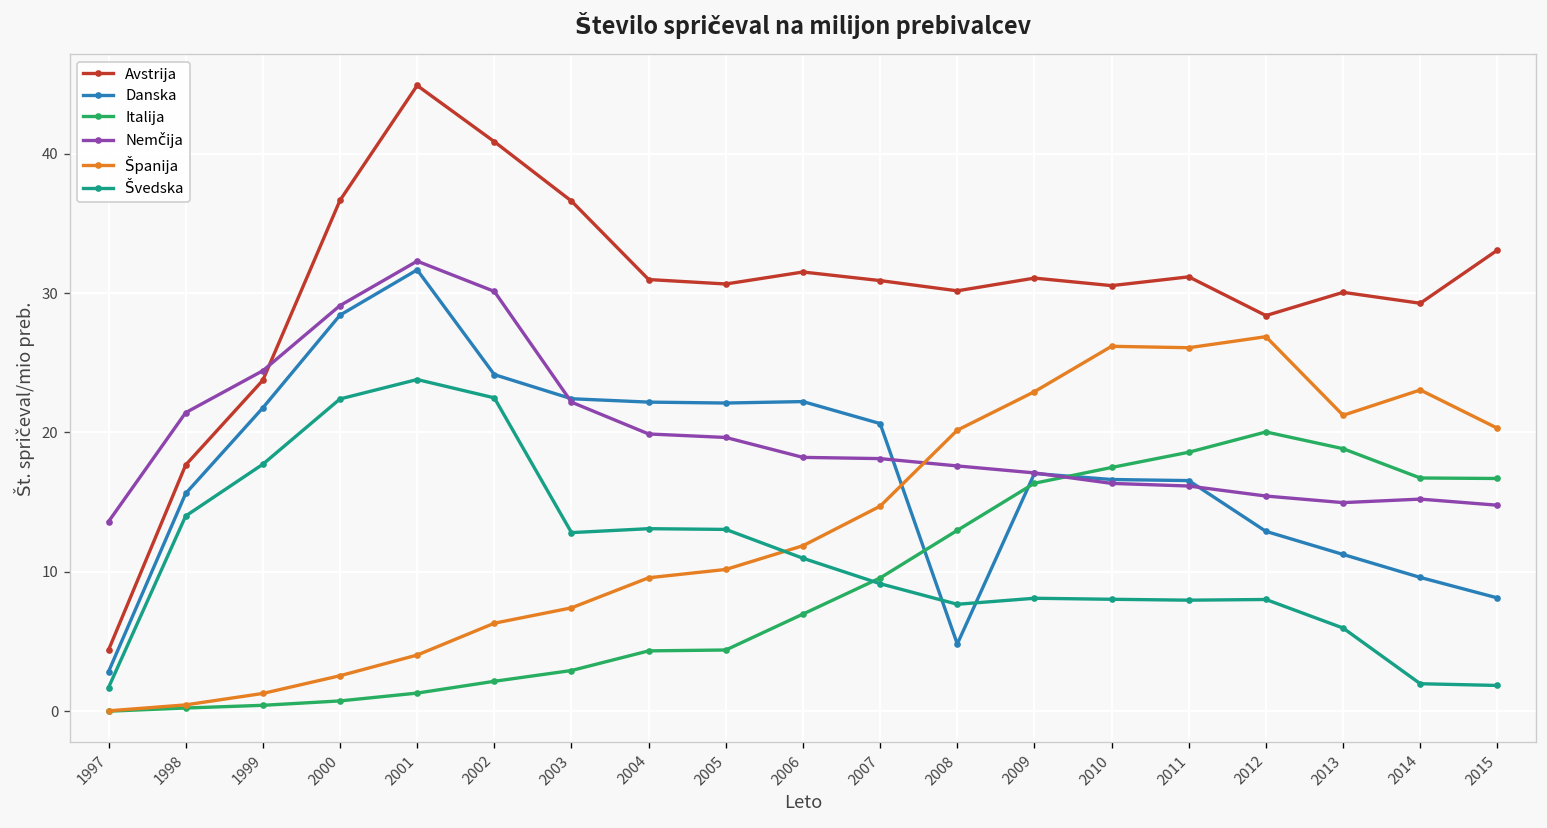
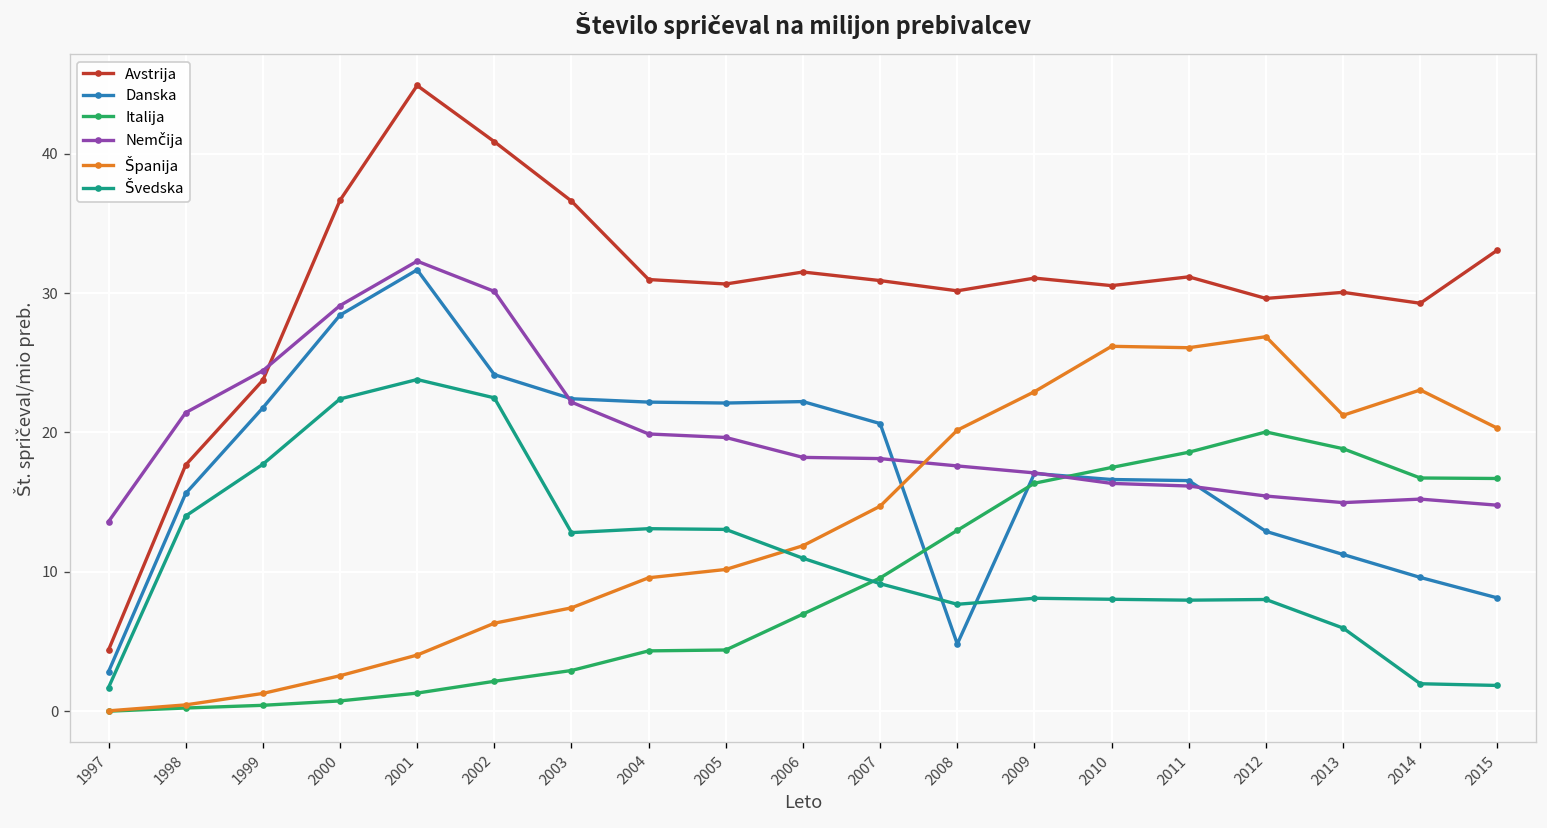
  {
    "Avstrija": {
      "1997": 4.4,
      "1998": 17.7,
      "1999": 23.7,
      "2000": 36.7,
      "2001": 44.9,
      "2002": 40.9,
      "2003": 36.6,
      "2004": 31.0,
      "2005": 30.7,
      "2006": 31.5,
      "2007": 30.9,
      "2008": 30.2,
      "2009": 31.1,
      "2010": 30.5,
      "2011": 31.2,
-     "2012": 28.4,
+     "2012": 29.6,
      "2013": 30.1,
      "2014": 29.3,
      "2015": 33.1
    },
    "Danska": {
      "1997": 2.8,
      "1998": 15.6,
      "1999": 21.8,
      "2000": 28.4,
      "2001": 31.7,
      "2002": 24.1,
      "2003": 22.4,
      "2004": 22.2,
      "2005": 22.1,
      "2006": 22.2,
      "2007": 20.6,
      "2008": 4.8,
      "2010": 16.6,
      "2011": 16.5,
      "2012": 12.9,
      "2013": 11.2,
      "2014": 9.6,
      "2015": 8.1
    },
    "Nemčija": {
      "1997": 13.6,
      "1998": 21.4,
      "1999": 24.4,
      "2000": 29.1,
      "2001": 32.3,
      "2002": 30.1,
      "2003": 22.2,
      "2004": 19.9,
      "2005": 19.6,
      "2006": 18.2,
      "2007": 18.1,
      "2008": 17.6,
      "2010": 16.3,
      "2011": 16.2,
      "2012": 15.4,
      "2013": 15.0,
      "2014": 15.2,
      "2015": 14.8
    },
    "Španija": {
      "1998": 0.5,
      "1999": 1.3,
      "2000": 2.5,
      "2001": 4.0,
      "2002": 6.3,
      "2003": 7.4,
      "2004": 9.6,
      "2005": 10.2,
      "2006": 11.9,
      "2007": 14.7,
      "2008": 20.2,
      "2009": 22.9,
      "2010": 26.2,
      "2011": 26.1,
      "2012": 26.9,
      "2013": 21.2,
      "2014": 23.0,
      "2015": 20.3
    }
  }
